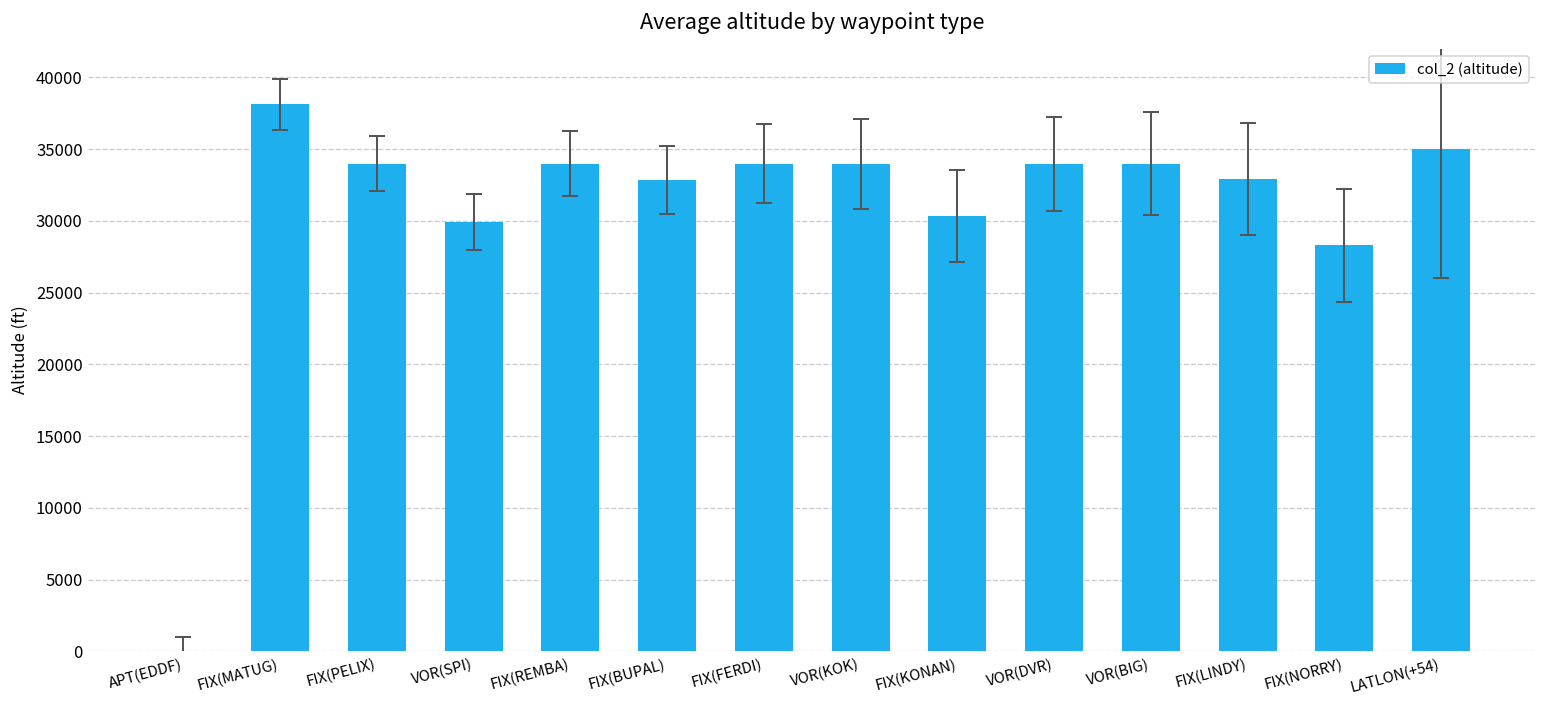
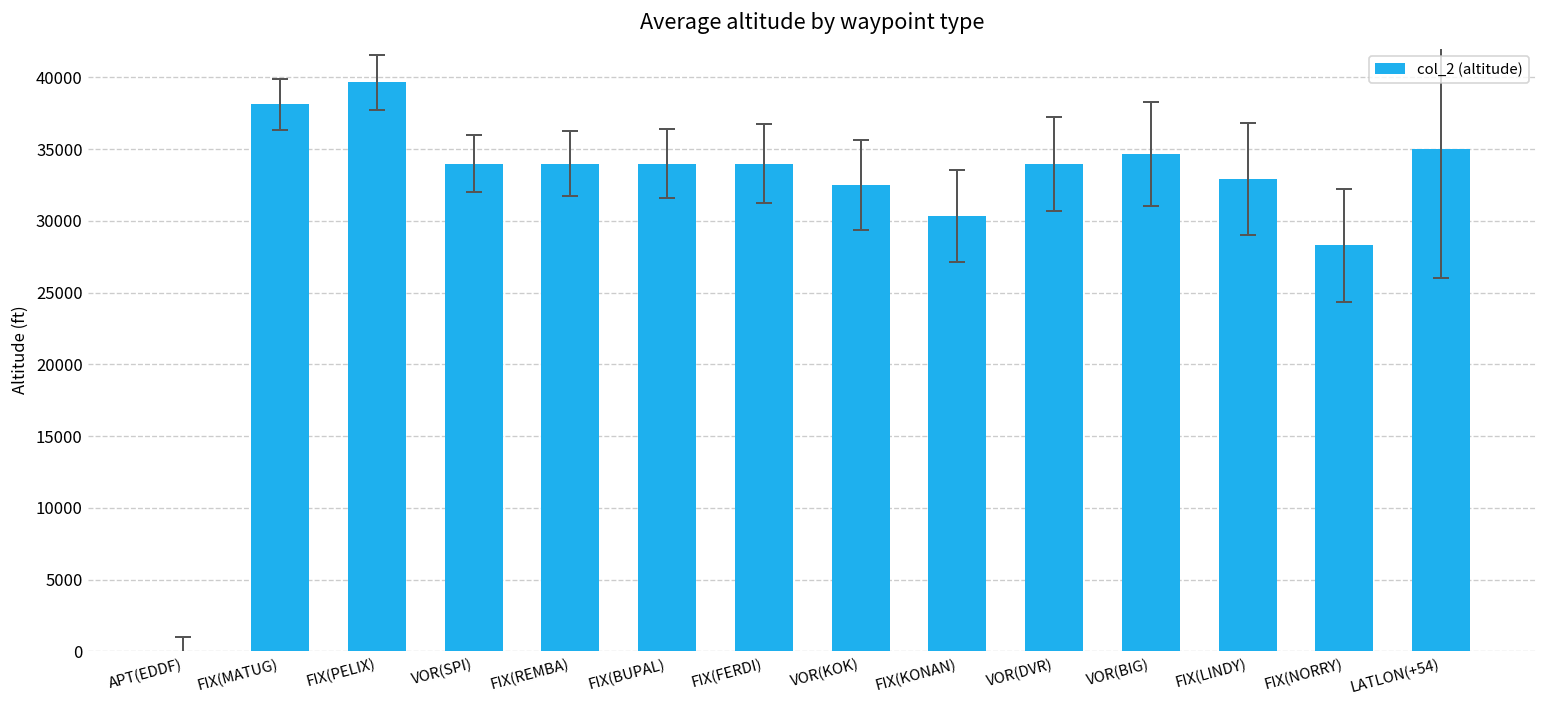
  {
    "col_2 (altitude)": {
      "APT(EDDF)": 0,
      "FIX(MATUG)": 38100,
-     "FIX(PELIX)": 34000,
-     "VOR(SPI)": 29900,
+     "FIX(PELIX)": 39700,
+     "VOR(SPI)": 34000,
      "FIX(REMBA)": 34000,
-     "FIX(BUPAL)": 32800,
+     "FIX(BUPAL)": 34000,
      "FIX(FERDI)": 34000,
-     "VOR(KOK)": 34000,
+     "VOR(KOK)": 32500,
      "FIX(KONAN)": 30300,
      "VOR(DVR)": 34000,
-     "VOR(BIG)": 34000,
+     "VOR(BIG)": 34700,
      "FIX(LINDY)": 32900,
      "FIX(NORRY)": 28300,
      "LATLON(+54)": 35000
    }
  }
